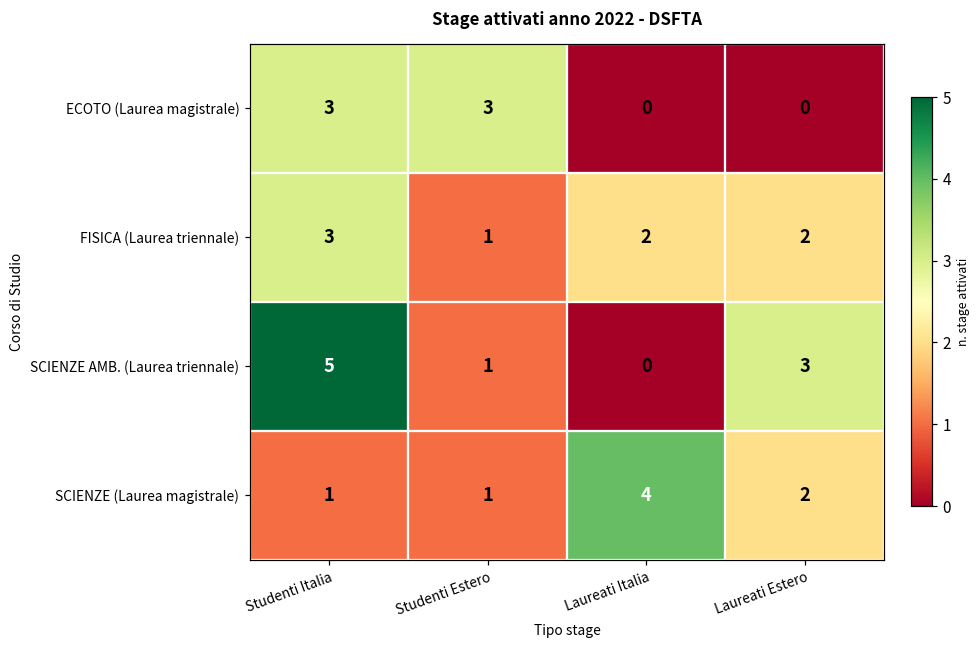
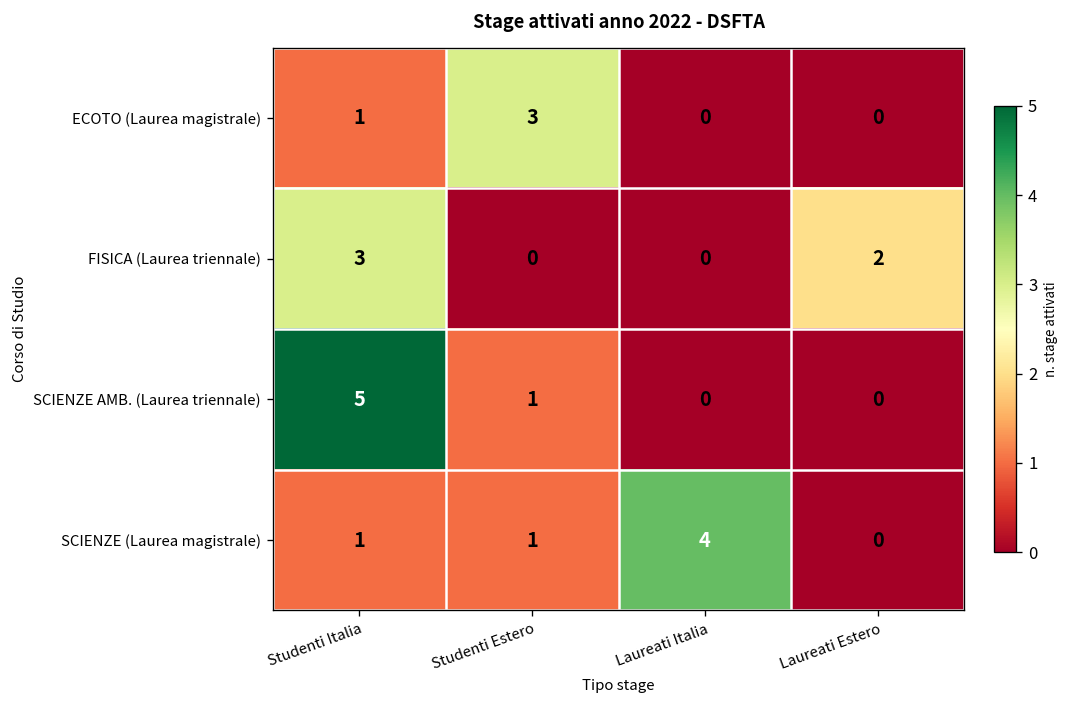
  {
    "ECOTO (Laurea magistrale)": {
-     "Studenti Italia": 3,
+     "Studenti Italia": 1,
      "Studenti Estero": 3,
      "Laureati Italia": 0,
      "Laureati Estero": 0
    },
    "FISICA (Laurea triennale)": {
      "Studenti Italia": 3,
-     "Studenti Estero": 1,
-     "Laureati Italia": 2,
+     "Studenti Estero": 0,
+     "Laureati Italia": 0,
      "Laureati Estero": 2
    },
    "SCIENZE AMB. (Laurea triennale)": {
      "Studenti Italia": 5,
      "Studenti Estero": 1,
      "Laureati Italia": 0,
-     "Laureati Estero": 3
+     "Laureati Estero": 0
    },
    "SCIENZE (Laurea magistrale)": {
      "Studenti Italia": 1,
      "Studenti Estero": 1,
      "Laureati Italia": 4,
-     "Laureati Estero": 2
+     "Laureati Estero": 0
    }
  }
